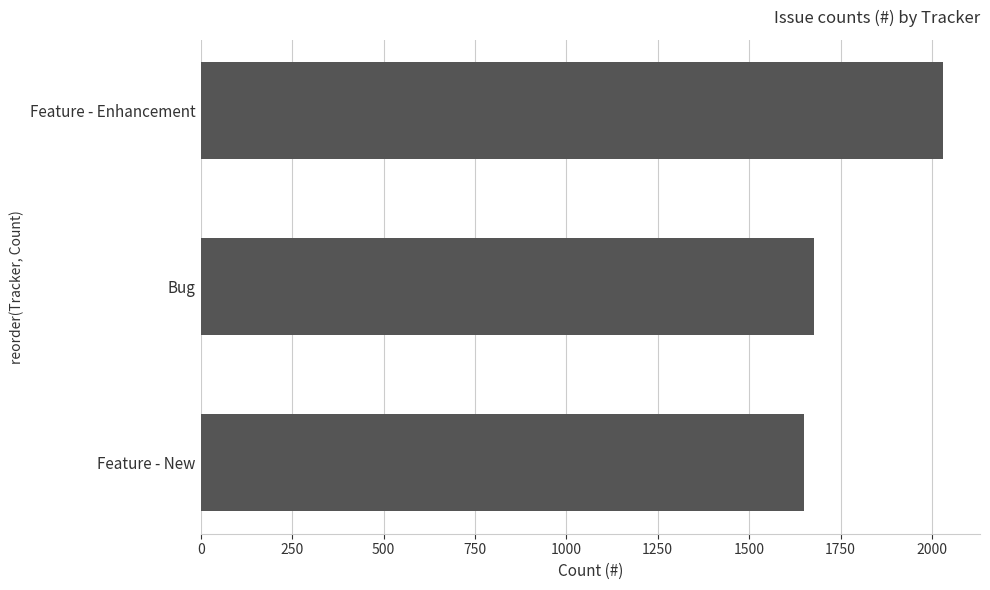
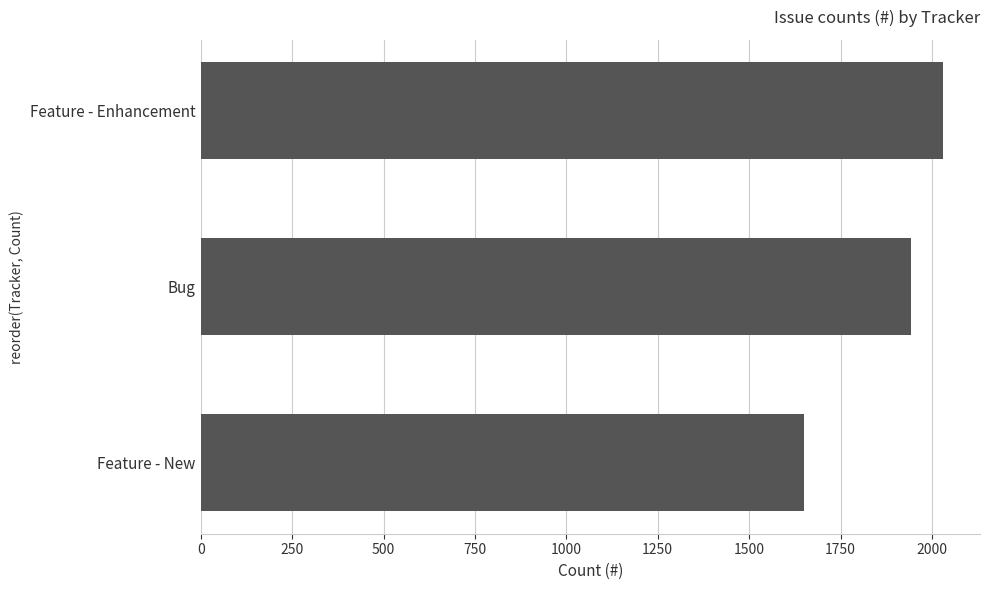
  {
    "Feature - Enhancement": 2030,
-   "Bug": 1680,
+   "Bug": 1940,
    "Feature - New": 1650
  }
